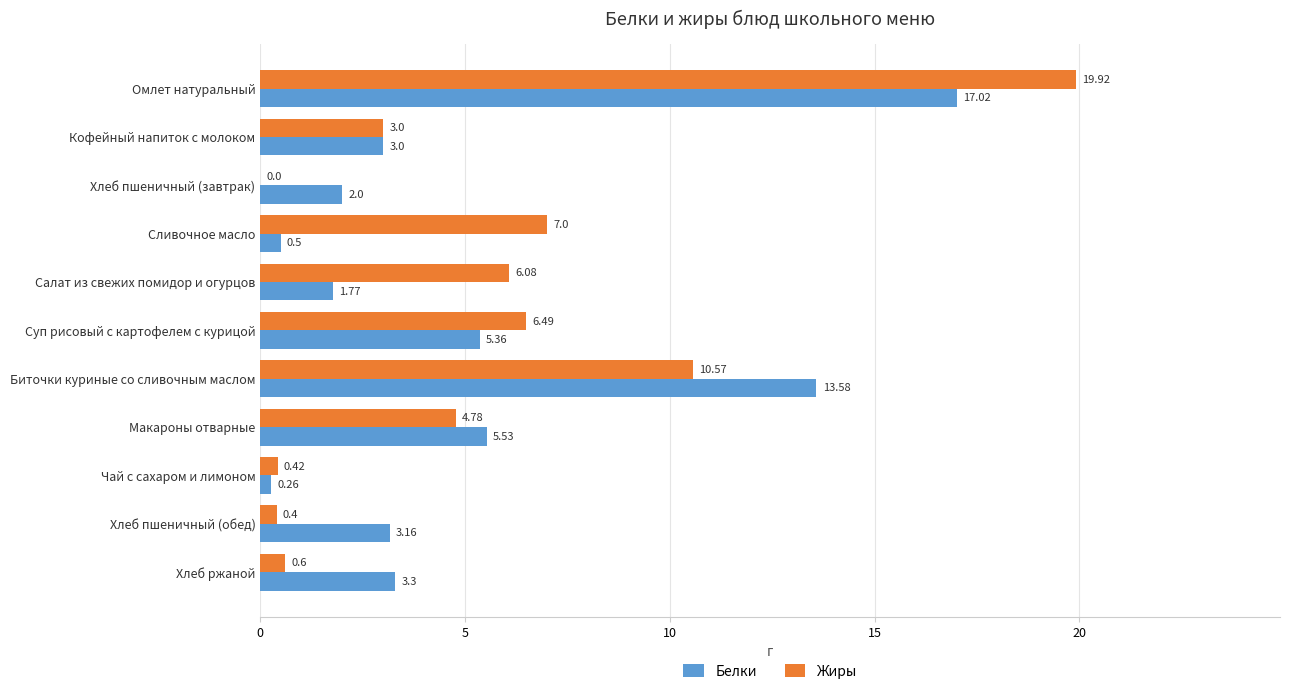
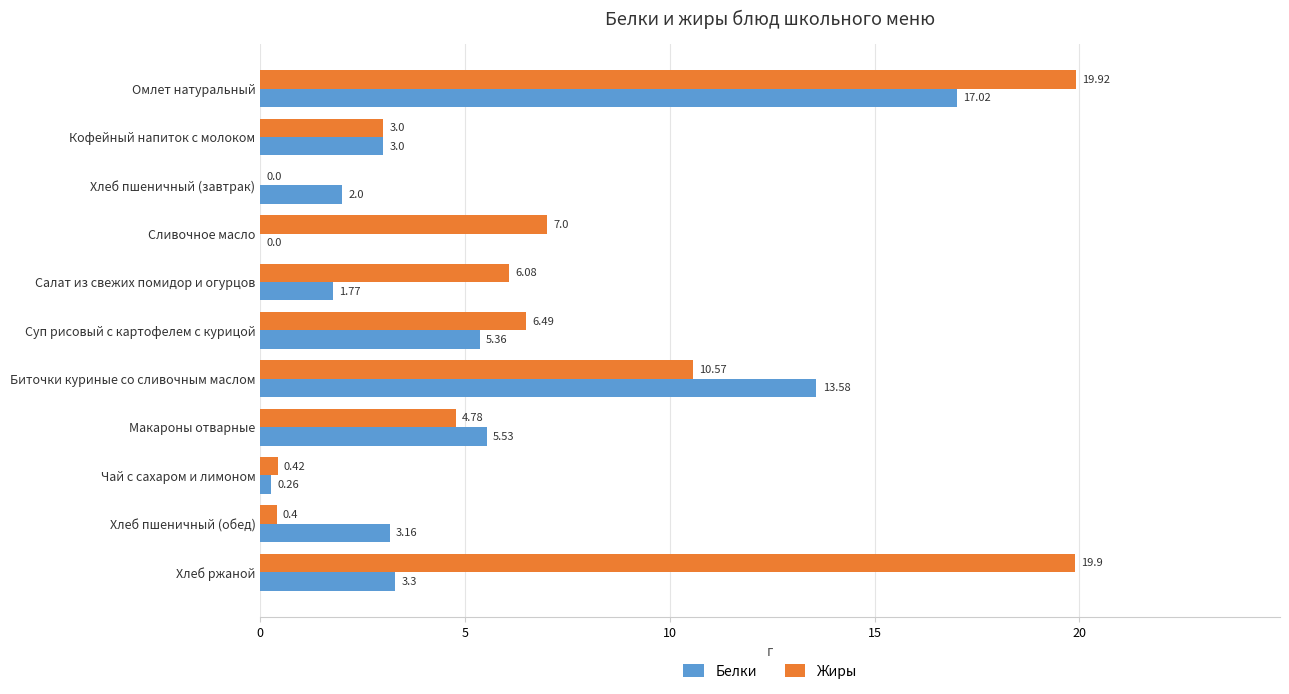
  {
    "Белки": {
      "Омлет натуральный": 17.02,
      "Кофейный напиток с молоком": 3.0,
      "Хлеб пшеничный (завтрак)": 2.0,
-     "Сливочное масло": 0.5,
+     "Сливочное масло": 0.0,
      "Салат из свежих помидор и огурцов": 1.77,
      "Суп рисовый с картофелем с курицой": 5.36,
      "Биточки куриные со сливочным маслом": 13.58,
      "Макароны отварные": 5.53,
      "Чай с сахаром и лимоном": 0.26,
      "Хлеб пшеничный (обед)": 3.16,
      "Хлеб ржаной": 3.3
    },
    "Жиры": {
      "Омлет натуральный": 19.92,
      "Кофейный напиток с молоком": 3.0,
      "Хлеб пшеничный (завтрак)": 0.0,
      "Сливочное масло": 7.0,
      "Салат из свежих помидор и огурцов": 6.08,
      "Суп рисовый с картофелем с курицой": 6.49,
      "Биточки куриные со сливочным маслом": 10.57,
      "Макароны отварные": 4.78,
      "Чай с сахаром и лимоном": 0.42,
      "Хлеб пшеничный (обед)": 0.4,
-     "Хлеб ржаной": 0.6
+     "Хлеб ржаной": 19.9
    }
  }
